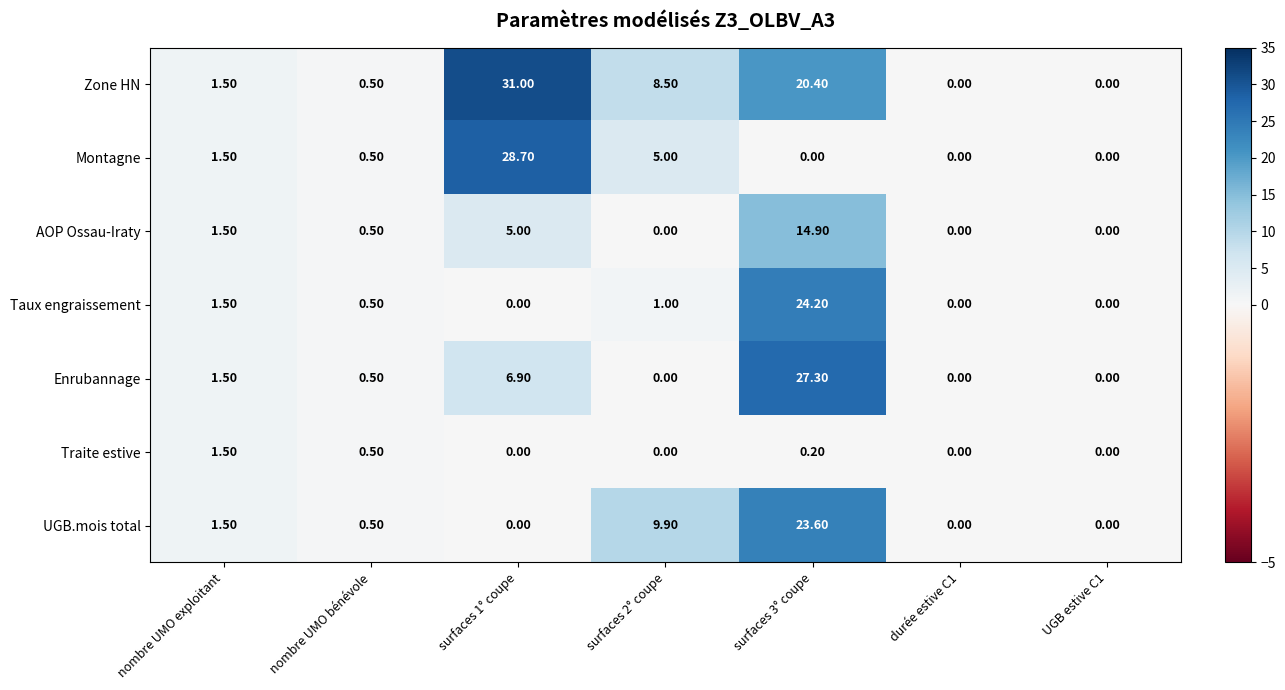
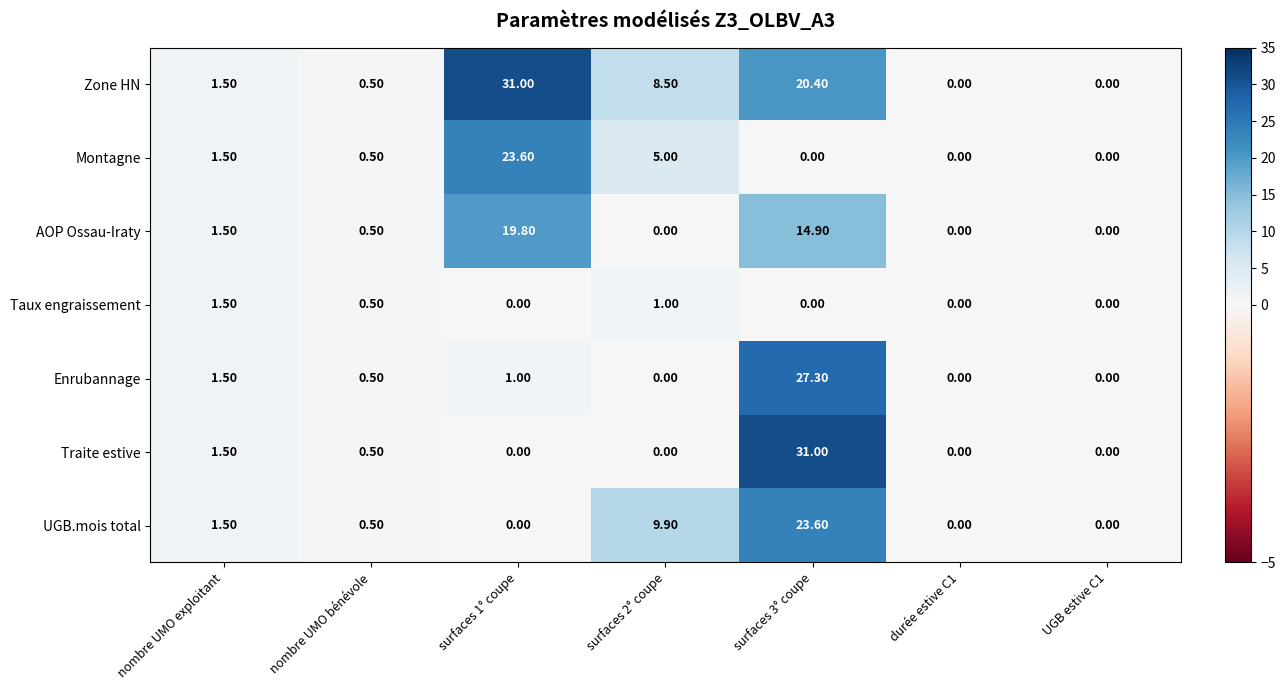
  {
    "Zone HN": {
      "nombre UMO exploitant": 1.50,
      "nombre UMO bénévole": 0.50,
      "surfaces 1° coupe": 31.00,
      "surfaces 2° coupe": 8.50,
      "surfaces 3° coupe": 20.40,
      "durée estive C1": 0.00,
      "UGB estive C1": 0.00
    },
    "Montagne": {
      "nombre UMO exploitant": 1.50,
      "nombre UMO bénévole": 0.50,
-     "surfaces 1° coupe": 28.70,
+     "surfaces 1° coupe": 23.60,
      "surfaces 2° coupe": 5.00,
      "surfaces 3° coupe": 0.00,
      "durée estive C1": 0.00,
      "UGB estive C1": 0.00
    },
    "AOP Ossau-Iraty": {
      "nombre UMO exploitant": 1.50,
      "nombre UMO bénévole": 0.50,
-     "surfaces 1° coupe": 5.00,
+     "surfaces 1° coupe": 19.80,
      "surfaces 2° coupe": 0.00,
      "surfaces 3° coupe": 14.90,
      "durée estive C1": 0.00,
      "UGB estive C1": 0.00
    },
    "Taux engraissement": {
      "nombre UMO exploitant": 1.50,
      "nombre UMO bénévole": 0.50,
      "surfaces 1° coupe": 0.00,
      "surfaces 2° coupe": 1.00,
-     "surfaces 3° coupe": 24.20,
+     "surfaces 3° coupe": 0.00,
      "durée estive C1": 0.00,
      "UGB estive C1": 0.00
    },
    "Enrubannage": {
      "nombre UMO exploitant": 1.50,
      "nombre UMO bénévole": 0.50,
-     "surfaces 1° coupe": 6.90,
+     "surfaces 1° coupe": 1.00,
      "surfaces 2° coupe": 0.00,
      "surfaces 3° coupe": 27.30,
      "durée estive C1": 0.00,
      "UGB estive C1": 0.00
    },
    "Traite estive": {
      "nombre UMO exploitant": 1.50,
      "nombre UMO bénévole": 0.50,
      "surfaces 1° coupe": 0.00,
      "surfaces 2° coupe": 0.00,
-     "surfaces 3° coupe": 0.20,
+     "surfaces 3° coupe": 31.00,
      "durée estive C1": 0.00,
      "UGB estive C1": 0.00
    },
    "UGB.mois total": {
      "nombre UMO exploitant": 1.50,
      "nombre UMO bénévole": 0.50,
      "surfaces 1° coupe": 0.00,
      "surfaces 2° coupe": 9.90,
      "surfaces 3° coupe": 23.60,
      "durée estive C1": 0.00,
      "UGB estive C1": 0.00
    }
  }
